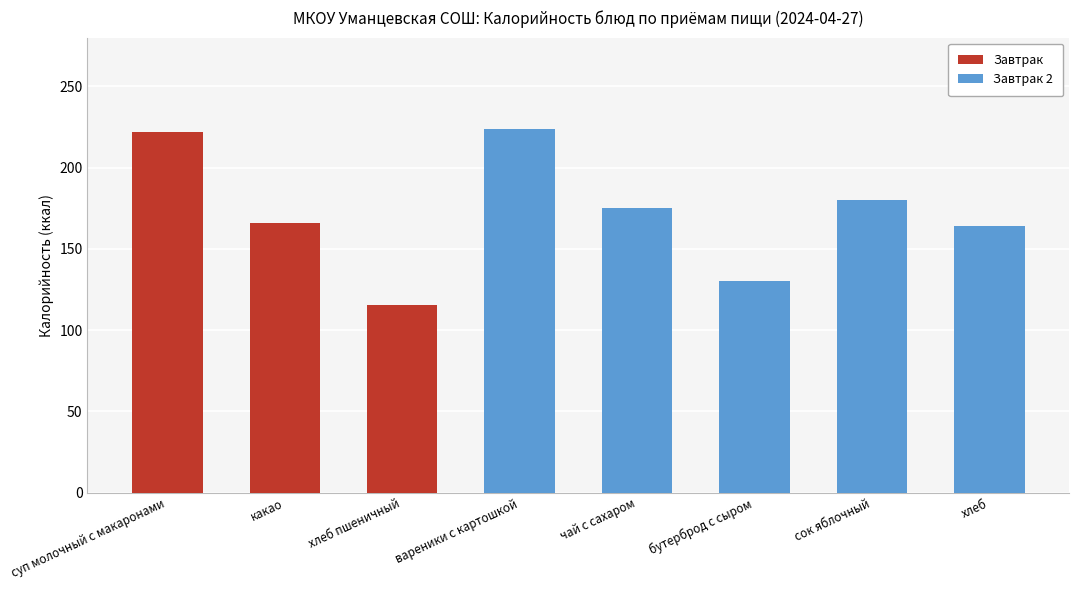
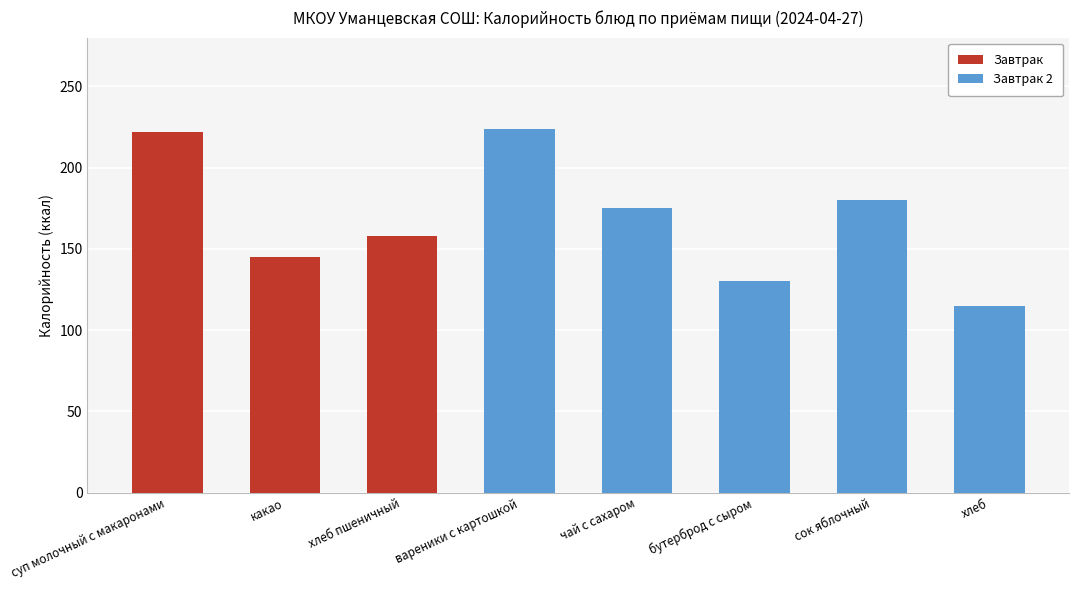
  {
    "Завтрак": {
      "суп молочный с макаронами": 222,
-     "какао": 166,
-     "хлеб пшеничный": 116
+     "какао": 145,
+     "хлеб пшеничный": 158
    },
    "Завтрак 2": {
      "вареники с картошкой": 224,
      "чай с сахаром": 175,
      "бутерброд с сыром": 130,
      "сок яблочный": 180,
-     "хлеб": 164
+     "хлеб": 115
    }
  }
